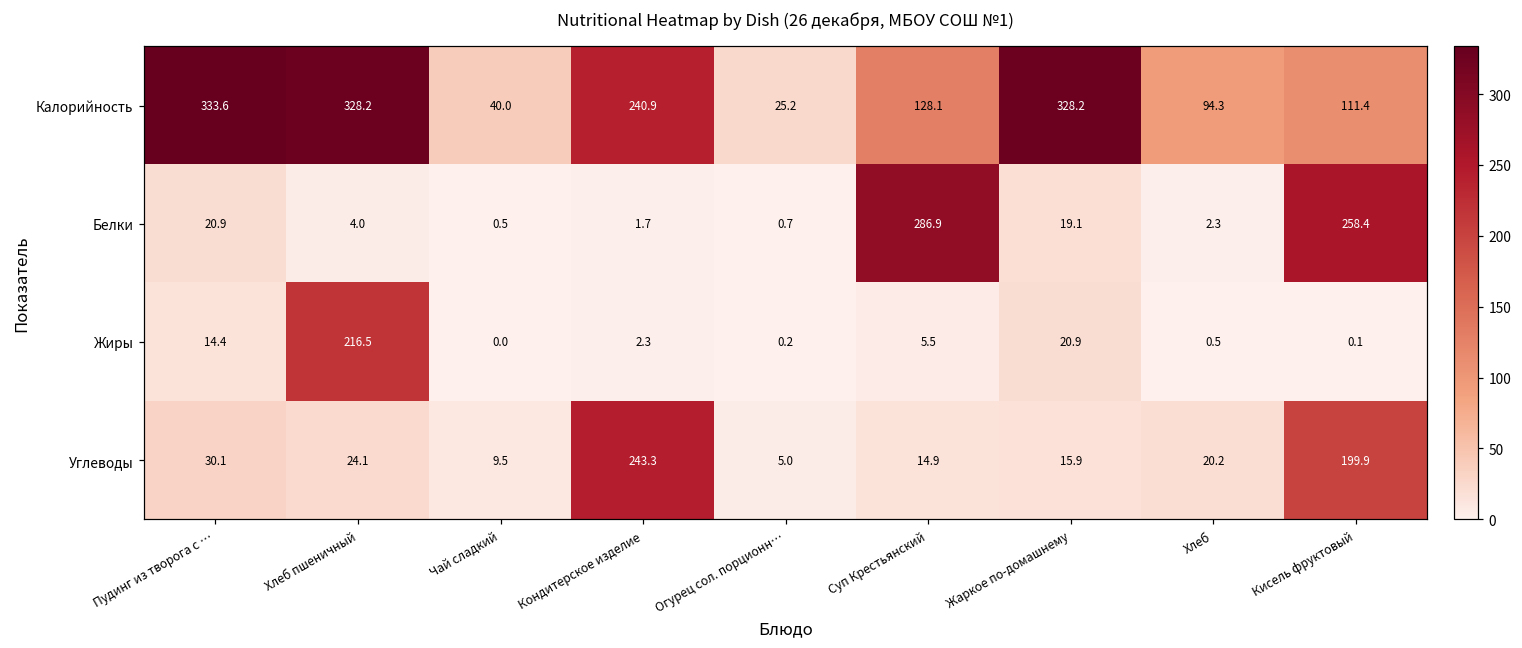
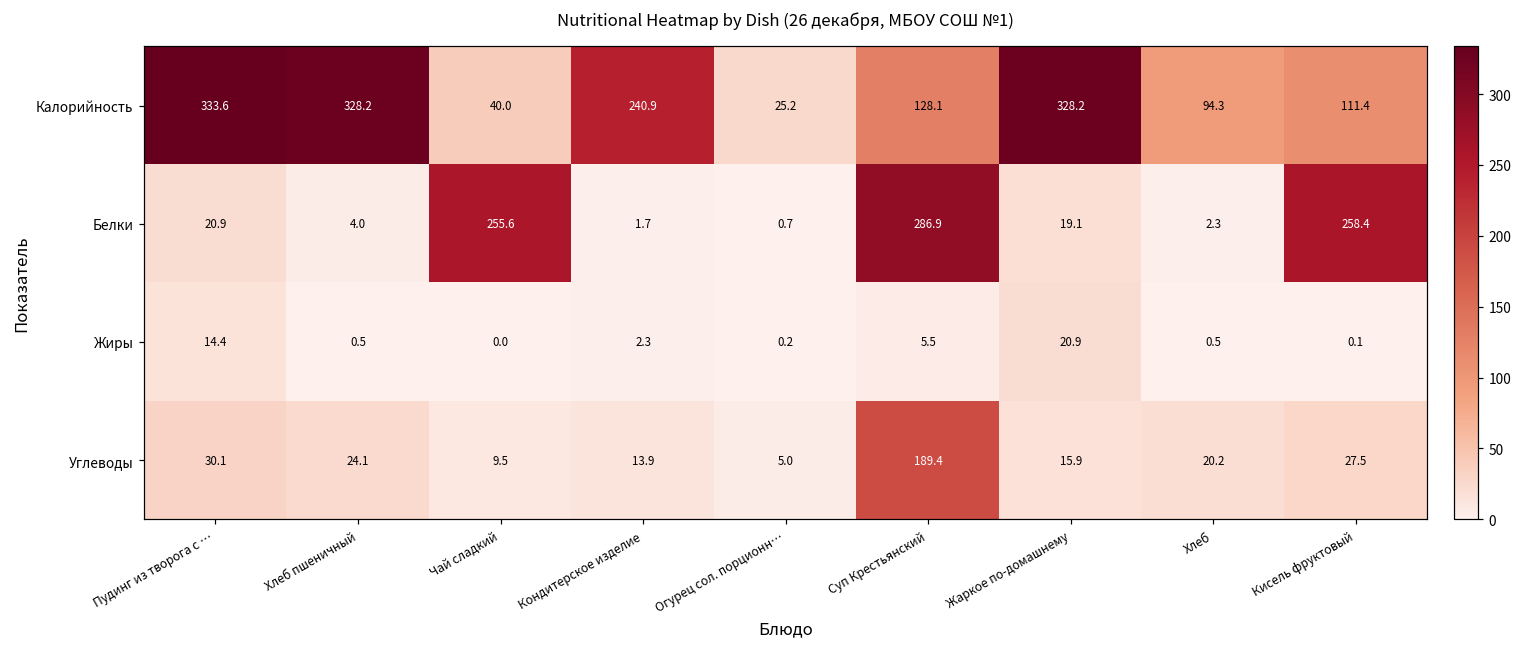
  {
    "Калорийность": {
      "Пудинг из творога с …": 333.6,
      "Хлеб пшеничный": 328.2,
      "Чай сладкий": 40.0,
      "Кондитерское изделие": 240.9,
      "Огурец сол. порционн…": 25.2,
      "Суп Крестьянский": 128.1,
      "Жаркое по-домашнему": 328.2,
      "Хлеб": 94.3,
      "Кисель фруктовый": 111.4
    },
    "Белки": {
      "Пудинг из творога с …": 20.9,
      "Хлеб пшеничный": 4.0,
-     "Чай сладкий": 0.5,
+     "Чай сладкий": 255.6,
      "Кондитерское изделие": 1.7,
      "Огурец сол. порционн…": 0.7,
      "Суп Крестьянский": 286.9,
      "Жаркое по-домашнему": 19.1,
      "Хлеб": 2.3,
      "Кисель фруктовый": 258.4
    },
    "Жиры": {
      "Пудинг из творога с …": 14.4,
-     "Хлеб пшеничный": 216.5,
+     "Хлеб пшеничный": 0.5,
      "Чай сладкий": 0.0,
      "Кондитерское изделие": 2.3,
      "Огурец сол. порционн…": 0.2,
      "Суп Крестьянский": 5.5,
      "Жаркое по-домашнему": 20.9,
      "Хлеб": 0.5,
      "Кисель фруктовый": 0.1
    },
    "Углеводы": {
      "Пудинг из творога с …": 30.1,
      "Хлеб пшеничный": 24.1,
      "Чай сладкий": 9.5,
-     "Кондитерское изделие": 243.3,
+     "Кондитерское изделие": 13.9,
      "Огурец сол. порционн…": 5.0,
-     "Суп Крестьянский": 14.9,
+     "Суп Крестьянский": 189.4,
      "Жаркое по-домашнему": 15.9,
      "Хлеб": 20.2,
-     "Кисель фруктовый": 199.9
+     "Кисель фруктовый": 27.5
    }
  }
